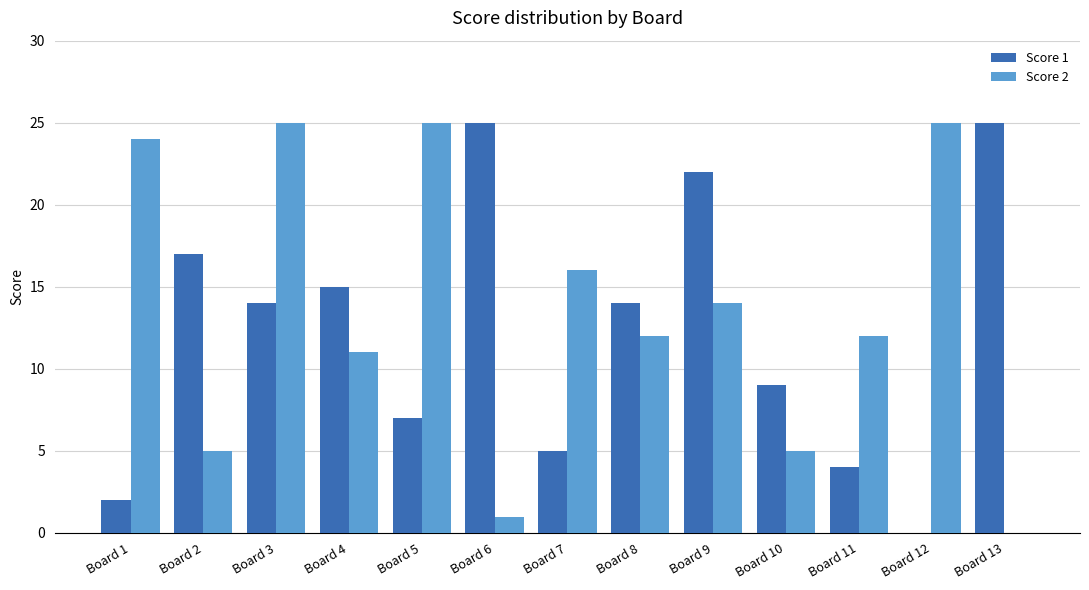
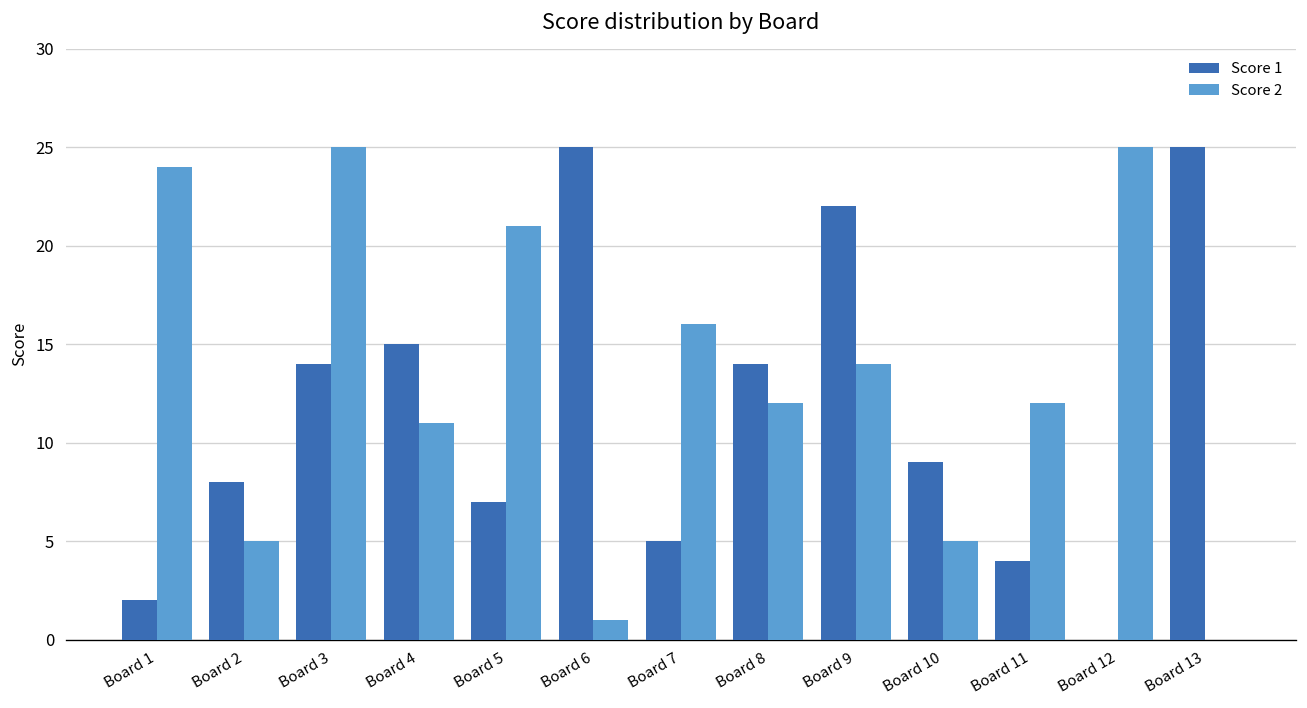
  {
    "Score 1": {
      "Board 1": 2,
-     "Board 2": 17,
+     "Board 2": 8,
      "Board 3": 14,
      "Board 4": 15,
      "Board 5": 7,
      "Board 6": 25,
      "Board 7": 5,
      "Board 8": 14,
      "Board 9": 22,
      "Board 10": 9,
      "Board 11": 4,
      "Board 12": 0,
      "Board 13": 25
    },
    "Score 2": {
      "Board 1": 24,
      "Board 2": 5,
      "Board 3": 25,
      "Board 4": 11,
-     "Board 5": 25,
+     "Board 5": 21,
      "Board 6": 1,
      "Board 7": 16,
      "Board 8": 12,
      "Board 9": 14,
      "Board 10": 5,
      "Board 11": 12,
      "Board 12": 25,
      "Board 13": 0
    }
  }
